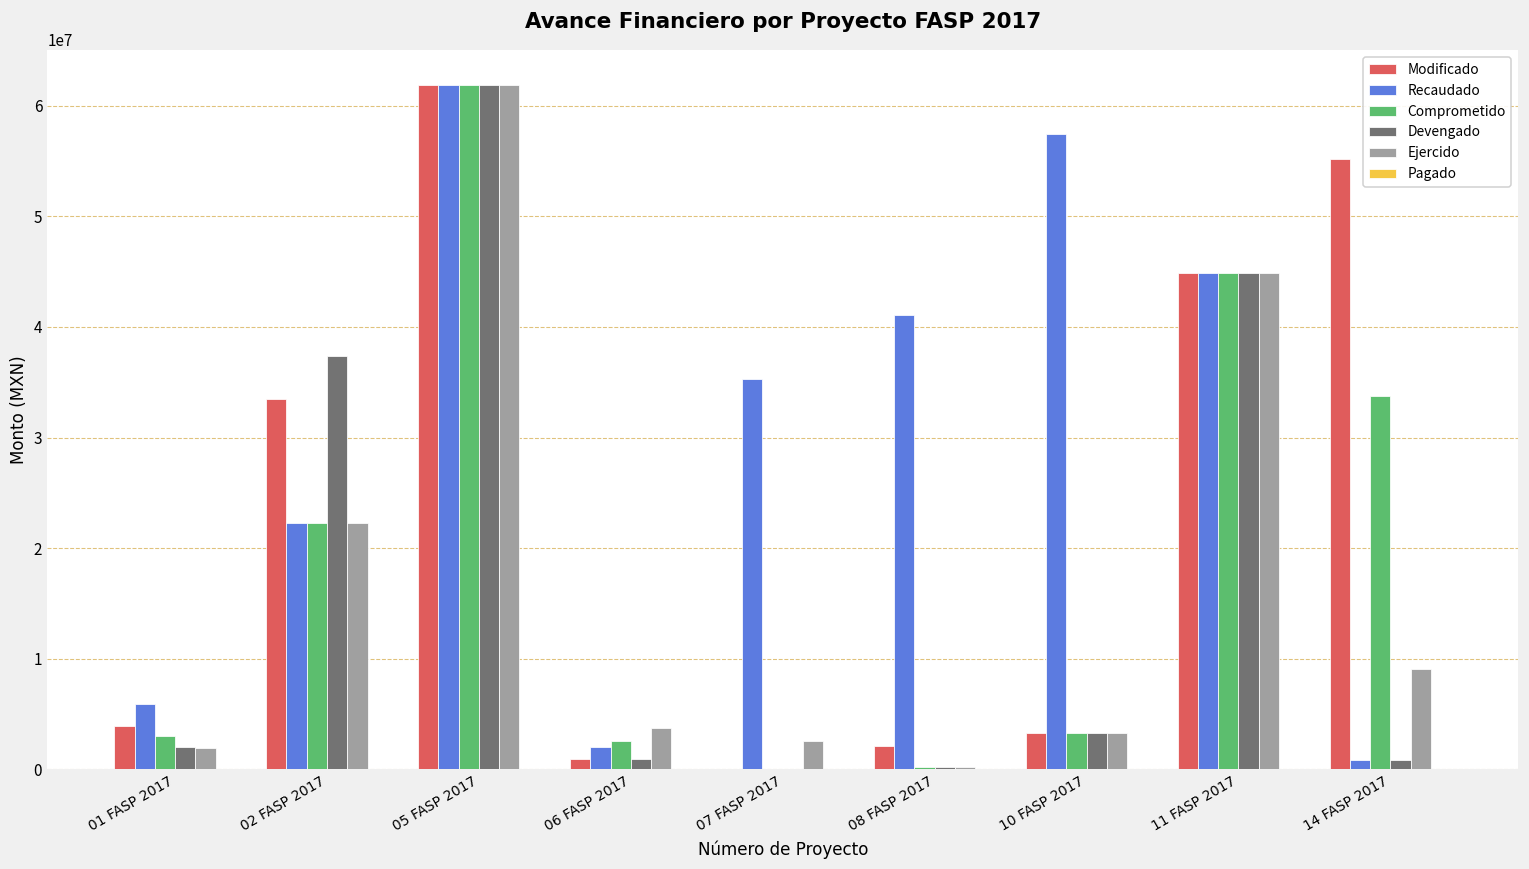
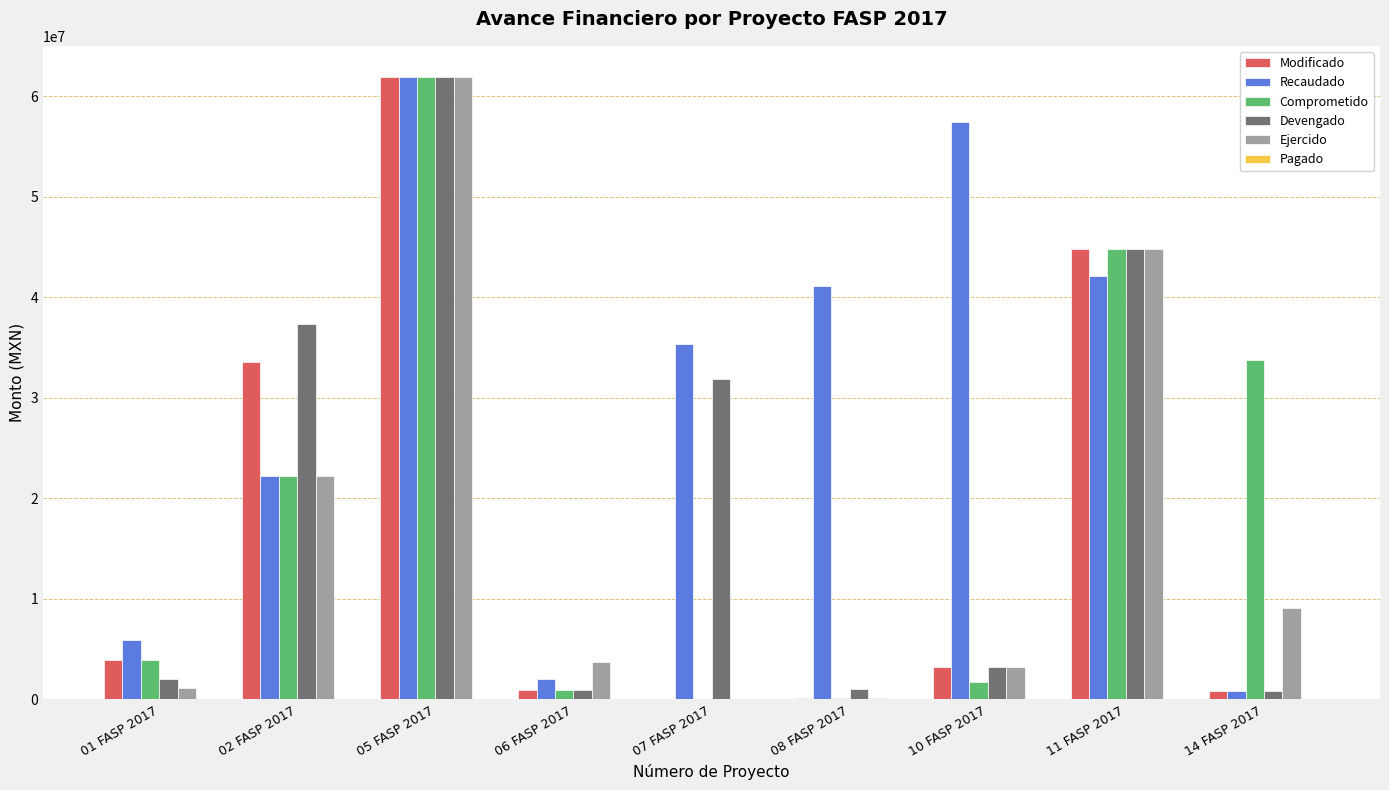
  {
    "Modificado": {
      "01 FASP 2017": 3900000,
      "02 FASP 2017": 33500000,
      "05 FASP 2017": 61900000,
      "06 FASP 2017": 1000000,
-     "08 FASP 2017": 2100000,
+     "08 FASP 2017": 200000,
      "10 FASP 2017": 3300000,
      "11 FASP 2017": 44800000,
-     "14 FASP 2017": 55200000
+     "14 FASP 2017": 900000
    },
    "Recaudado": {
      "01 FASP 2017": 5900000,
      "02 FASP 2017": 22300000,
      "05 FASP 2017": 61900000,
      "06 FASP 2017": 2000000,
      "07 FASP 2017": 35300000,
      "08 FASP 2017": 41100000,
      "10 FASP 2017": 57400000,
-     "11 FASP 2017": 44800000,
+     "11 FASP 2017": 42100000,
      "14 FASP 2017": 900000
    },
    "Comprometido": {
-     "01 FASP 2017": 3000000,
+     "01 FASP 2017": 3900000,
      "02 FASP 2017": 22300000,
      "05 FASP 2017": 61900000,
-     "06 FASP 2017": 2600000,
-     "10 FASP 2017": 3300000,
+     "06 FASP 2017": 1000000,
+     "10 FASP 2017": 1700000,
      "11 FASP 2017": 44800000,
      "14 FASP 2017": 33800000
    },
    "Devengado": {
      "01 FASP 2017": 2000000,
      "02 FASP 2017": 37300000,
      "05 FASP 2017": 61900000,
      "06 FASP 2017": 1000000,
-     "07 FASP 2017": 100000,
-     "08 FASP 2017": 200000,
+     "07 FASP 2017": 31800000,
+     "08 FASP 2017": 1000000,
      "10 FASP 2017": 3300000,
      "11 FASP 2017": 44800000,
      "14 FASP 2017": 900000
    },
    "Ejercido": {
-     "01 FASP 2017": 1900000,
+     "01 FASP 2017": 1100000,
      "02 FASP 2017": 22300000,
      "05 FASP 2017": 61900000,
      "06 FASP 2017": 3700000,
-     "07 FASP 2017": 2600000,
+     "07 FASP 2017": 100000,
      "10 FASP 2017": 3300000,
      "11 FASP 2017": 44800000,
      "14 FASP 2017": 9100000
    },
    "Pagado": {
      "01 FASP 2017": 0,
      "02 FASP 2017": 0,
      "05 FASP 2017": 0,
      "06 FASP 2017": 0,
      "07 FASP 2017": 0,
      "08 FASP 2017": 0,
      "10 FASP 2017": 0,
      "11 FASP 2017": 0,
      "14 FASP 2017": 0
    }
  }
